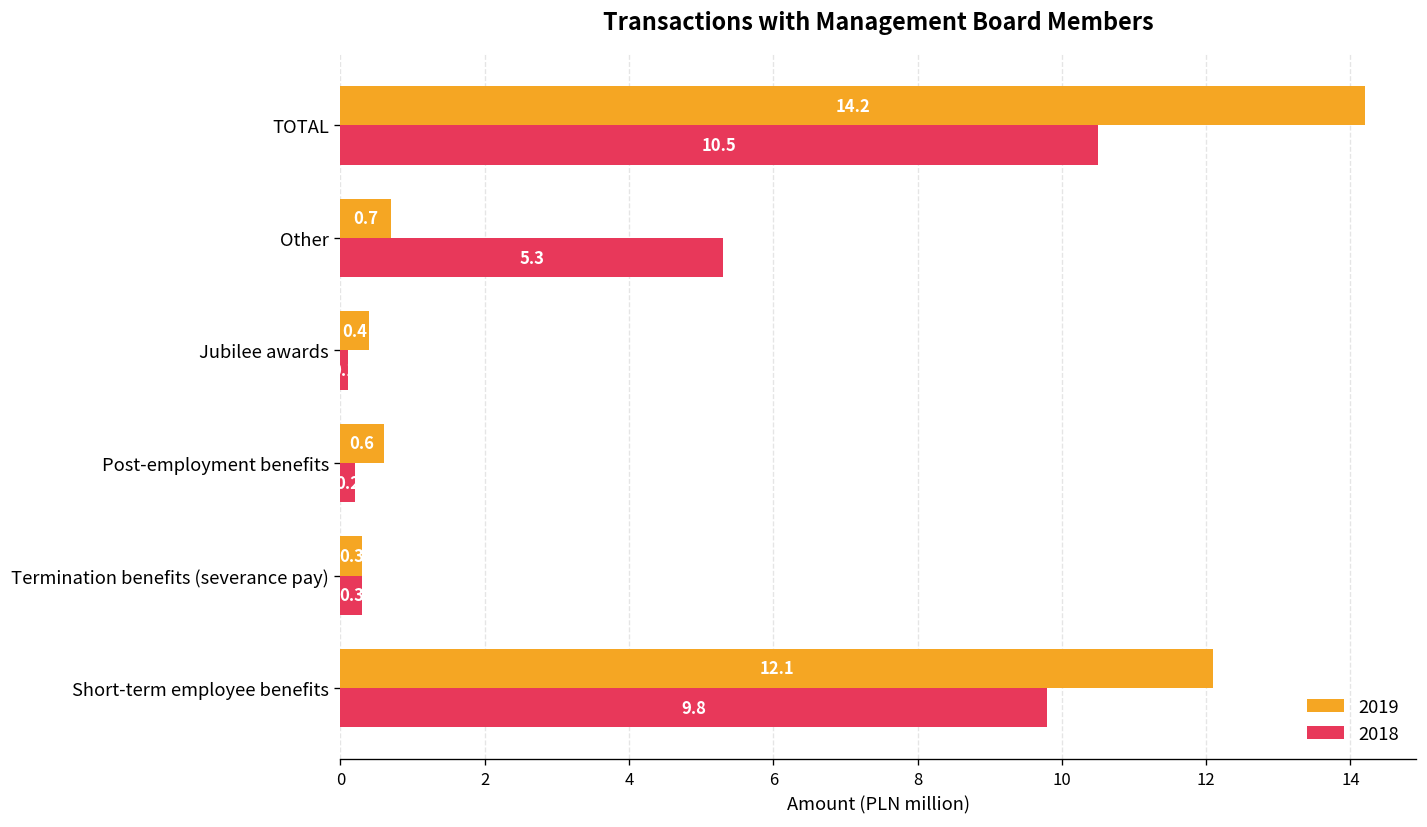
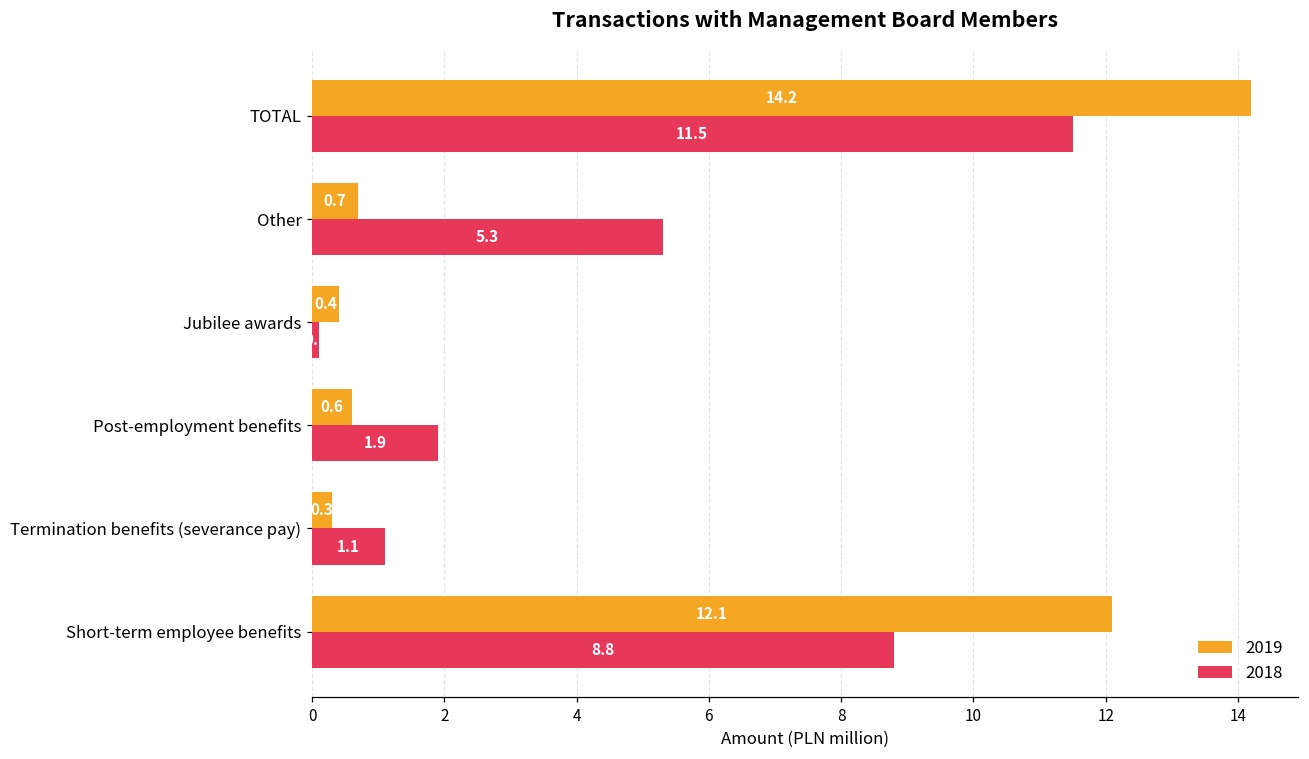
  {
    "2019": {
      "TOTAL": 14.2,
      "Other": 0.7,
      "Jubilee awards": 0.4,
      "Post-employment benefits": 0.6,
      "Termination benefits (severance pay)": 0.3,
      "Short-term employee benefits": 12.1
    },
    "2018": {
-     "TOTAL": 10.5,
+     "TOTAL": 11.5,
      "Other": 5.3,
-     "Post-employment benefits": 0.2,
-     "Termination benefits (severance pay)": 0.3,
-     "Short-term employee benefits": 9.8
+     "Post-employment benefits": 1.9,
+     "Termination benefits (severance pay)": 1.1,
+     "Short-term employee benefits": 8.8
    }
  }
